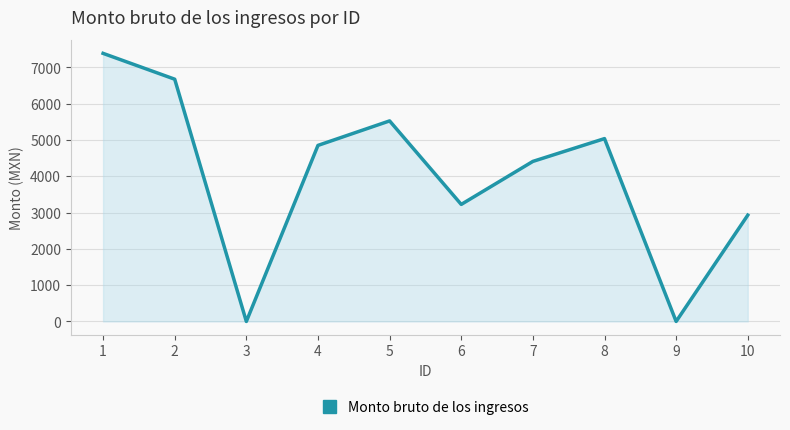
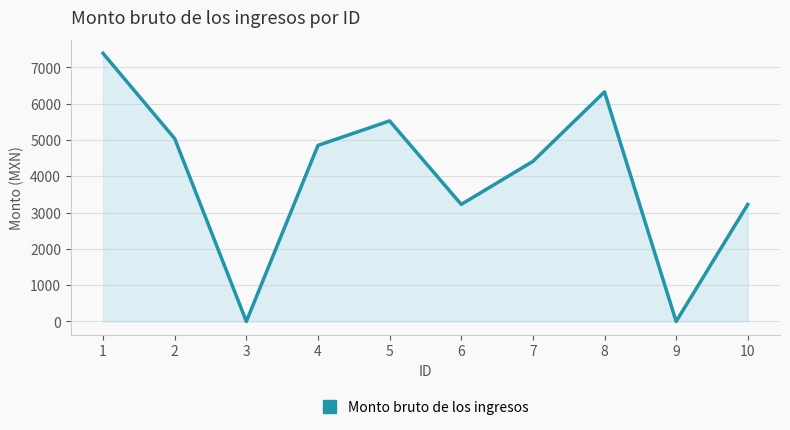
  {
    "1": 7400,
-   "2": 6700,
+   "2": 5000,
    "3": 0,
    "4": 4900,
    "5": 5500,
    "6": 3200,
    "7": 4400,
-   "8": 5000,
+   "8": 6300,
    "9": 0,
-   "10": 2900
+   "10": 3200
  }
